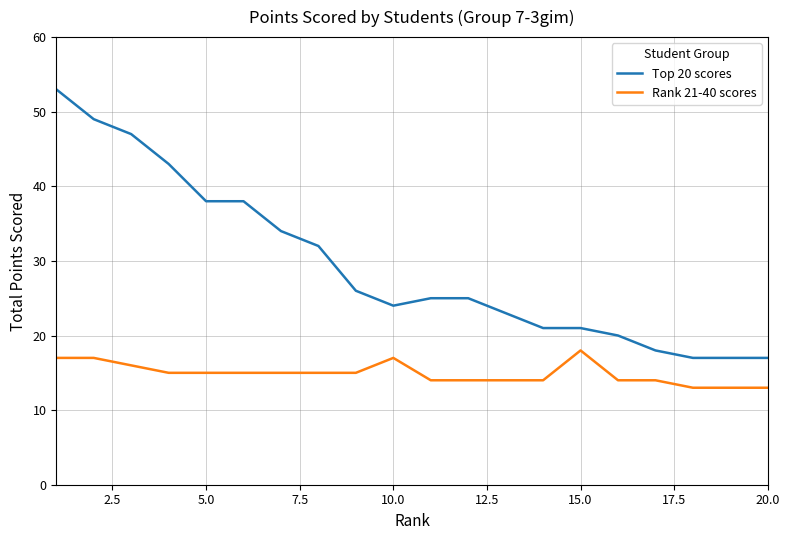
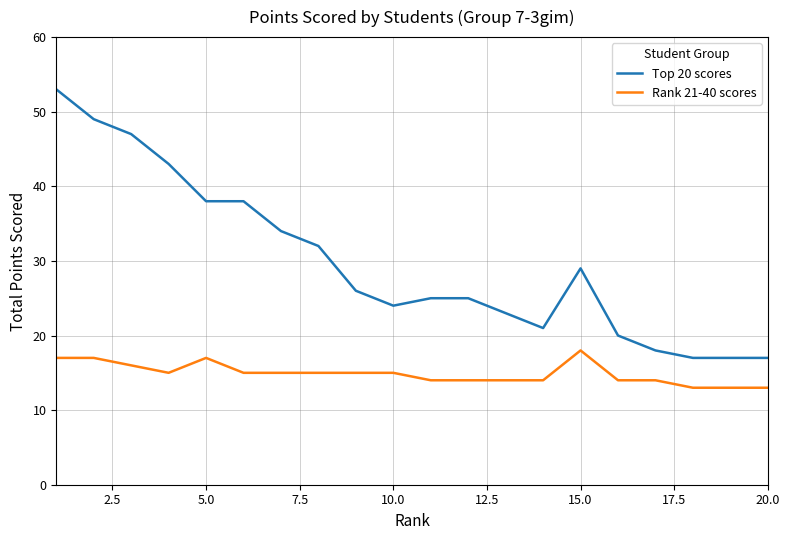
  {
    "Top 20 scores": {
      "5.0": 38,
      "10.0": 24,
-     "15.0": 21,
+     "15.0": 29,
      "20.0": 17
    },
    "Rank 21-40 scores": {
-     "5.0": 15,
-     "10.0": 17,
+     "5.0": 17,
+     "10.0": 15,
      "15.0": 18,
      "20.0": 13
    }
  }
